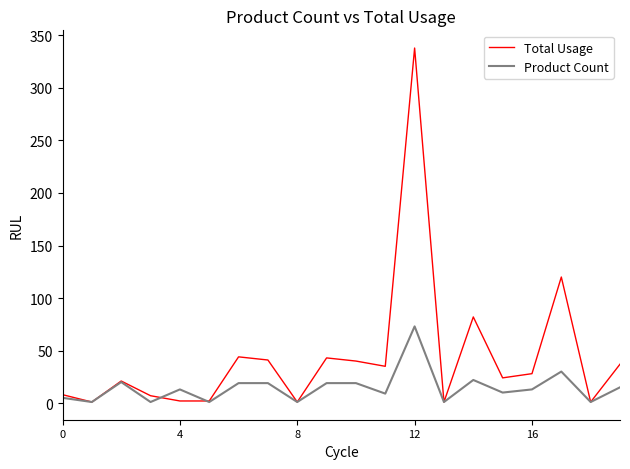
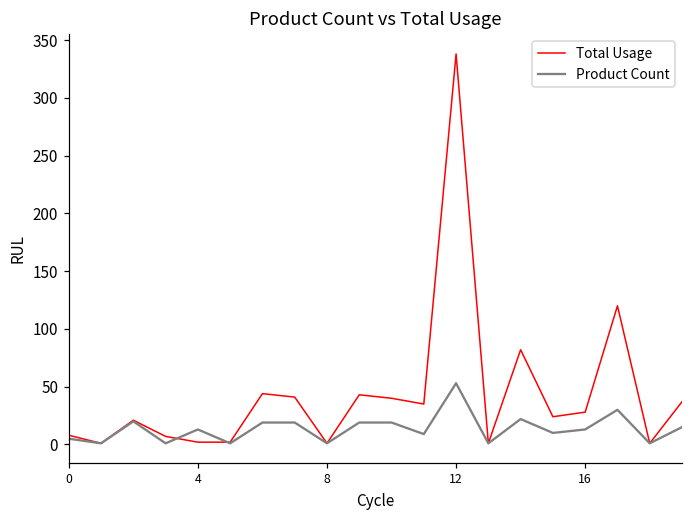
  {
    "Total Usage": {
      "0": 8,
      "4": 2,
      "12": 338,
      "16": 28
    },
    "Product Count": {
      "0": 5,
      "4": 13,
-     "12": 73,
+     "12": 53,
      "16": 13
    }
  }
